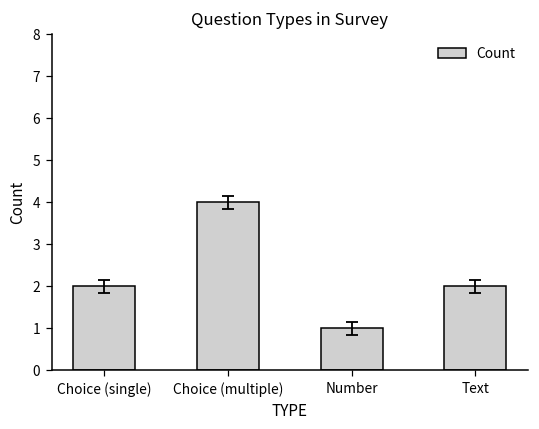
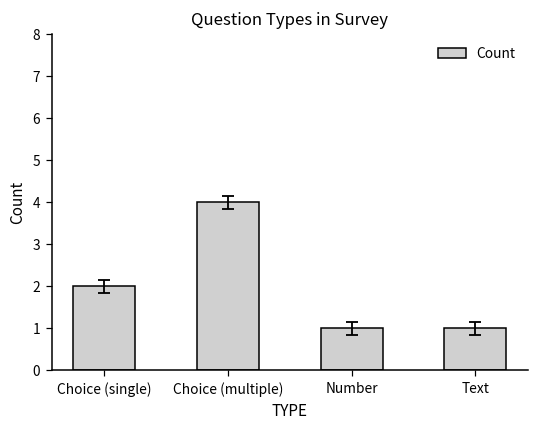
  {
    "Count": {
      "Choice (single)": 2,
      "Choice (multiple)": 4,
      "Number": 1,
-     "Text": 2
+     "Text": 1
    }
  }
